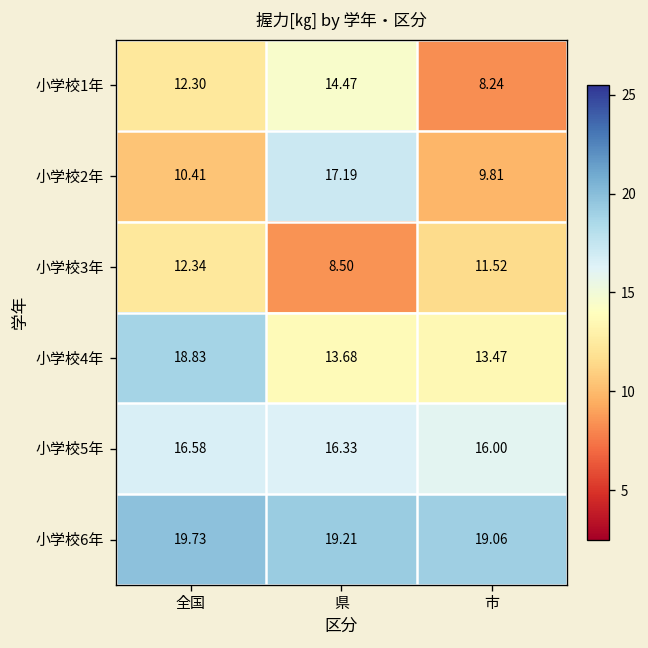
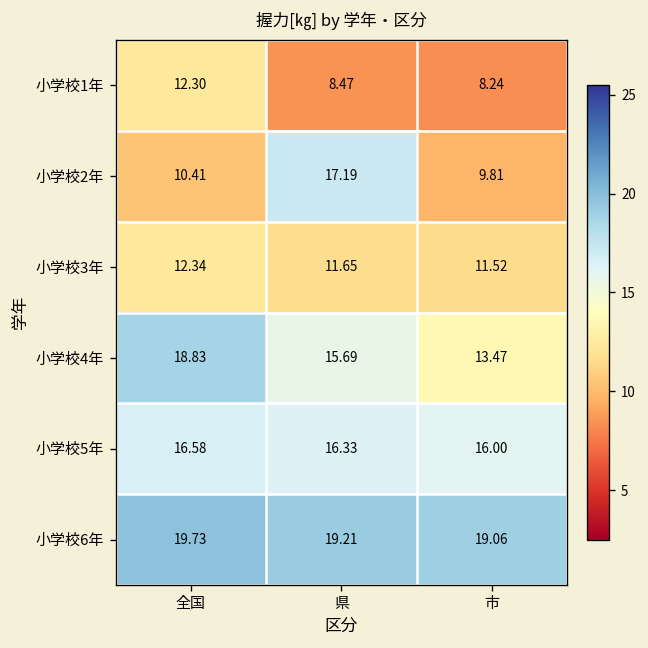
  {
    "小学校1年": {
      "全国": 12.30,
-     "県": 14.47,
+     "県": 8.47,
      "市": 8.24
    },
    "小学校2年": {
      "全国": 10.41,
      "県": 17.19,
      "市": 9.81
    },
    "小学校3年": {
      "全国": 12.34,
-     "県": 8.50,
+     "県": 11.65,
      "市": 11.52
    },
    "小学校4年": {
      "全国": 18.83,
-     "県": 13.68,
+     "県": 15.69,
      "市": 13.47
    },
    "小学校5年": {
      "全国": 16.58,
      "県": 16.33,
      "市": 16.00
    },
    "小学校6年": {
      "全国": 19.73,
      "県": 19.21,
      "市": 19.06
    }
  }
